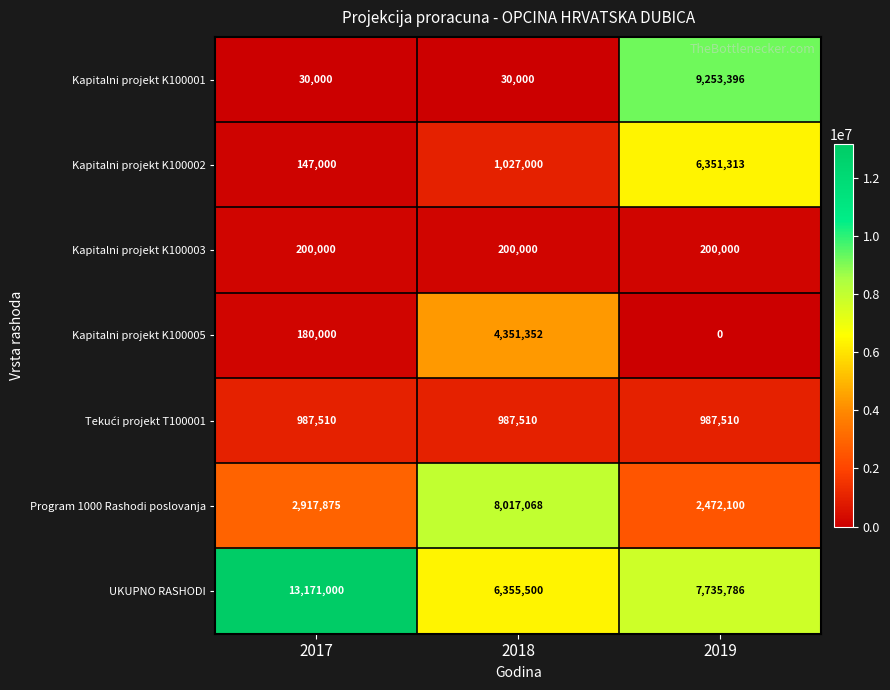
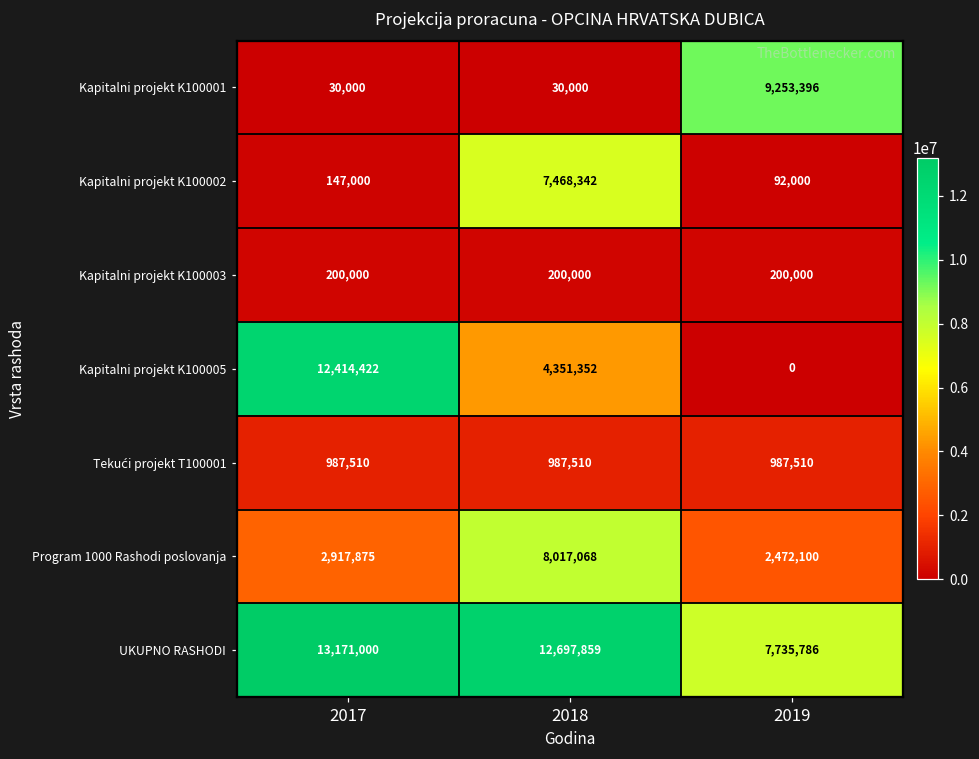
  {
    "Kapitalni projekt K100001": {
      "2017": "30,000",
      "2018": "30,000"
    },
    "Kapitalni projekt K100002": {
      "2017": "147,000",
-     "2018": "1,027,000",
-     "2019": "6,351,313"
+     "2018": "7,468,342",
+     "2019": "92,000"
    },
    "Kapitalni projekt K100003": {
      "2017": "200,000",
      "2018": "200,000",
      "2019": "200,000"
    },
    "Kapitalni projekt K100005": {
-     "2017": "180,000",
+     "2017": "12,414,422",
      "2018": "4,351,352",
      "2019": "0"
    },
    "Tekući projekt T100001": {
      "2017": "987,510",
      "2018": "987,510",
      "2019": "987,510"
    },
    "Program 1000 Rashodi poslovanja": {
      "2017": "2,917,875",
      "2018": "8,017,068",
      "2019": "2,472,100"
    },
    "UKUPNO RASHODI": {
      "2017": "13,171,000",
-     "2018": "6,355,500",
+     "2018": "12,697,859",
      "2019": "7,735,786"
    }
  }
